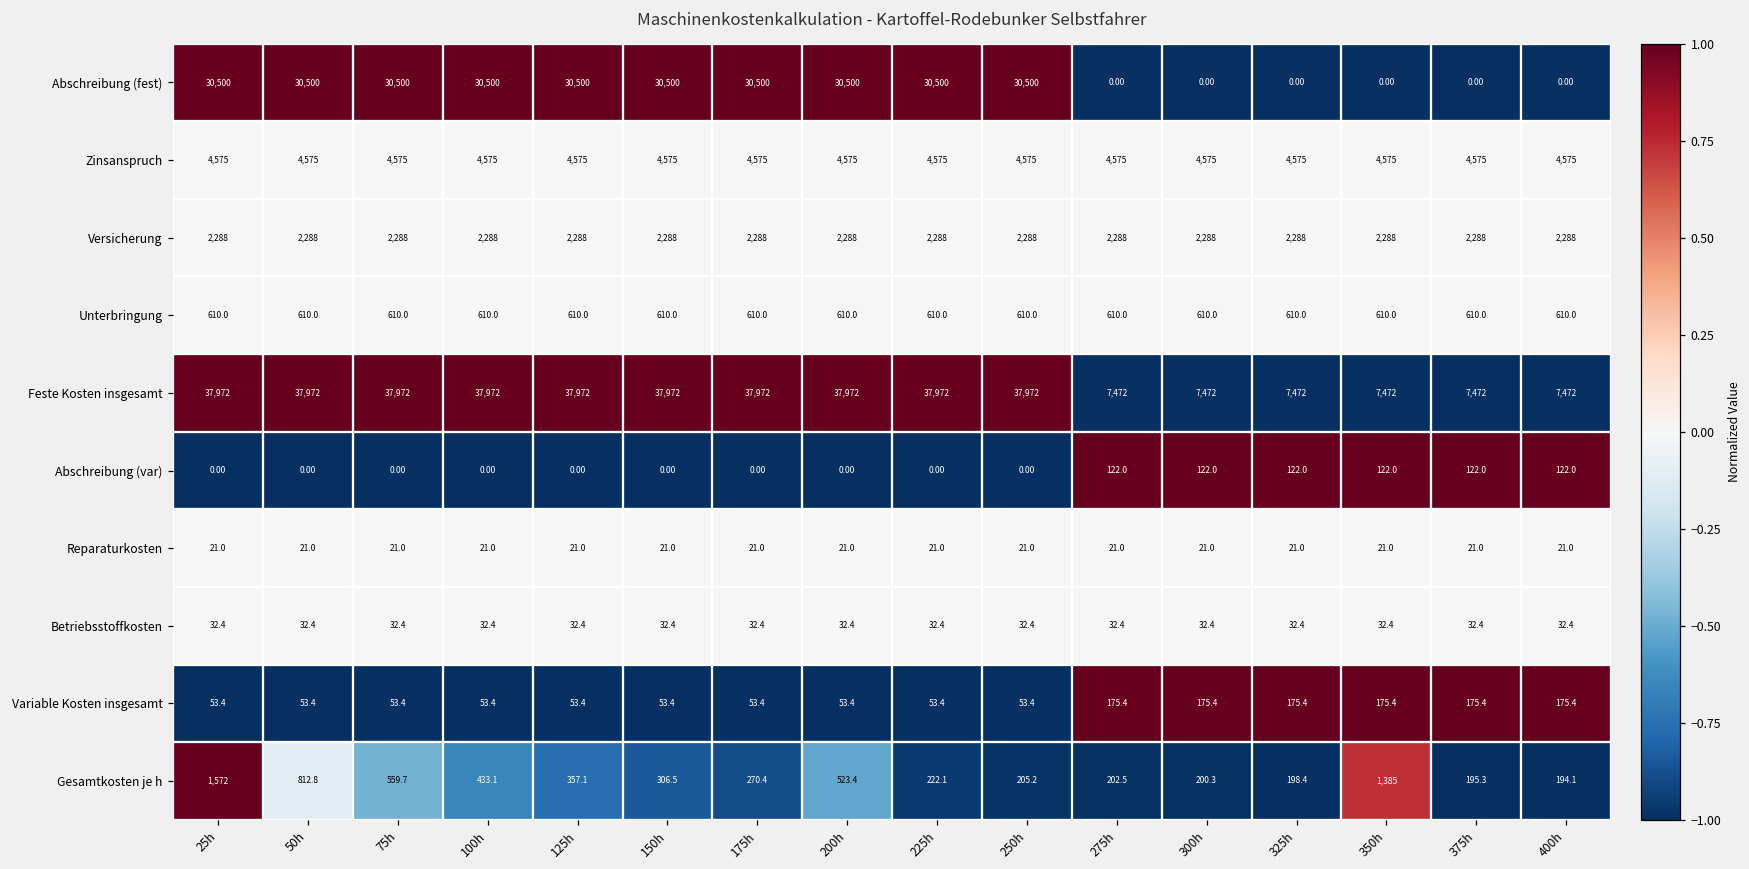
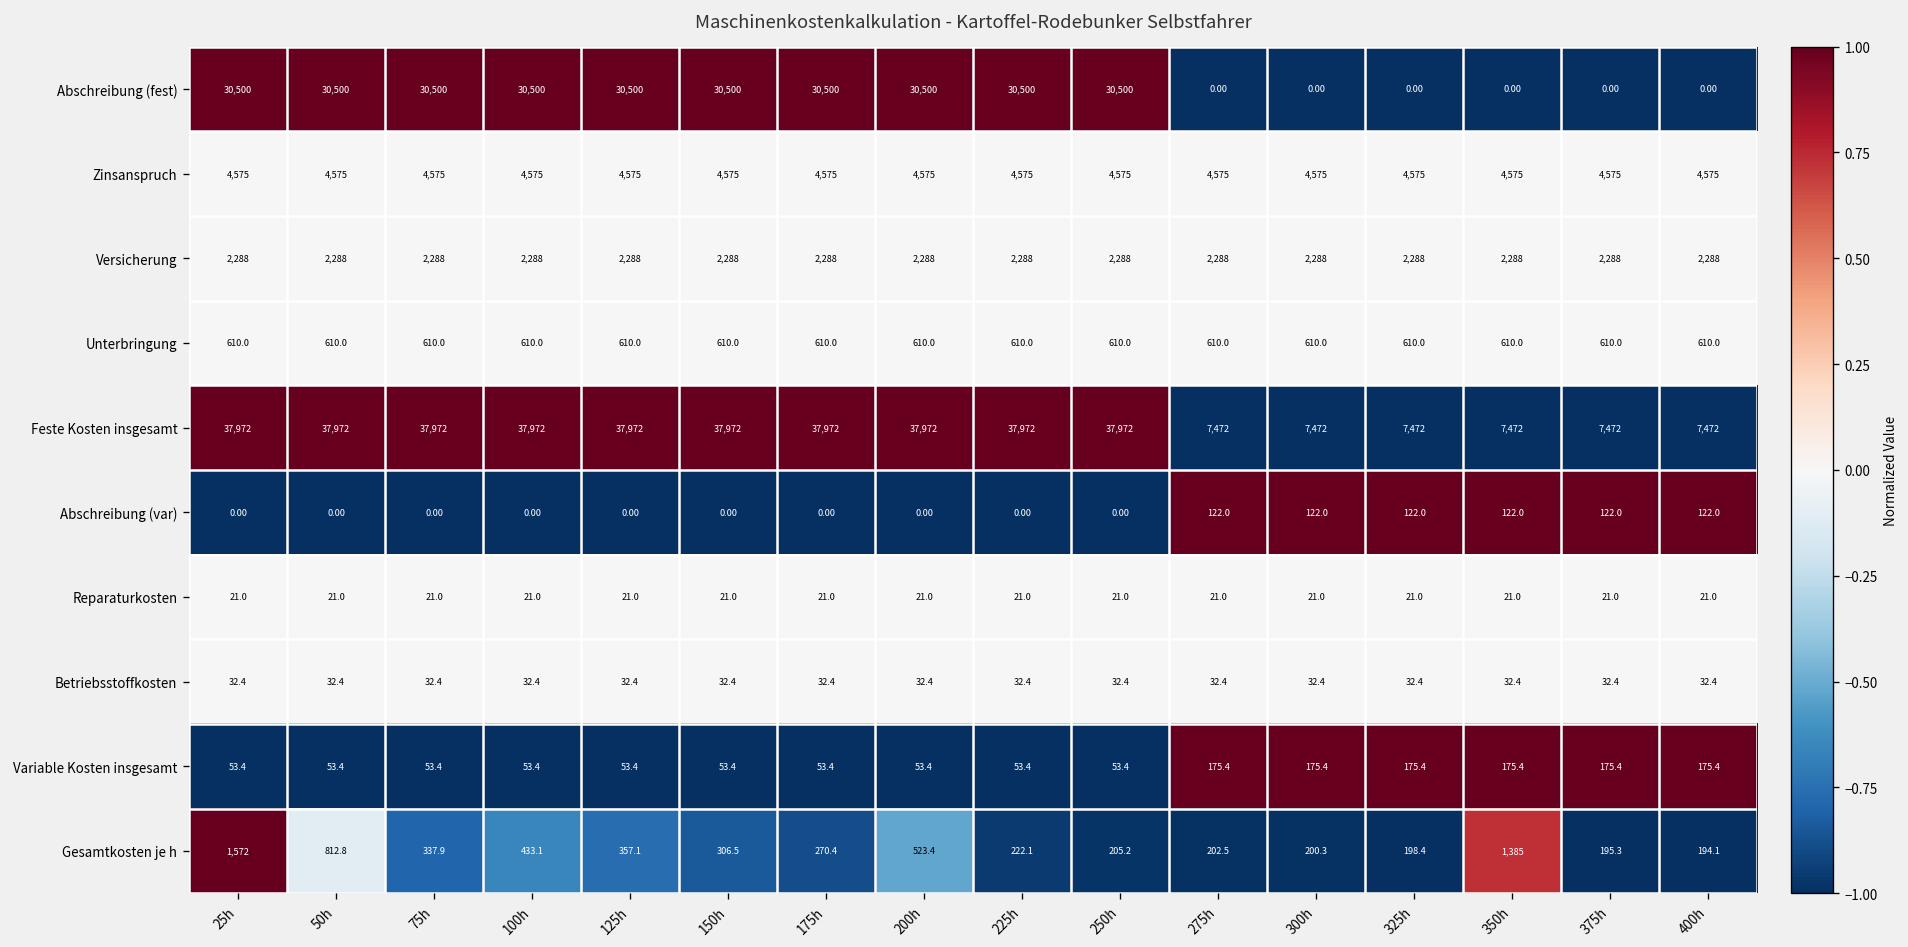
  {
    "Abschreibung (fest)": {
      "25h": "30,500",
      "50h": "30,500",
      "75h": "30,500",
      "100h": "30,500",
      "125h": "30,500",
      "150h": "30,500",
      "175h": "30,500",
      "200h": "30,500",
      "225h": "30,500",
      "250h": "30,500",
      "275h": "0.00",
      "300h": "0.00",
      "325h": "0.00",
      "350h": "0.00",
      "375h": "0.00",
      "400h": "0.00"
    },
    "Zinsanspruch": {
      "25h": "4,575",
      "50h": "4,575",
      "75h": "4,575",
      "100h": "4,575",
      "125h": "4,575",
      "150h": "4,575",
      "175h": "4,575",
      "200h": "4,575",
      "225h": "4,575",
      "250h": "4,575",
      "275h": "4,575",
      "300h": "4,575",
      "325h": "4,575",
      "350h": "4,575",
      "375h": "4,575",
      "400h": "4,575"
    },
    "Versicherung": {
      "25h": "2,288",
      "50h": "2,288",
      "75h": "2,288",
      "100h": "2,288",
      "125h": "2,288",
      "150h": "2,288",
      "175h": "2,288",
      "200h": "2,288",
      "225h": "2,288",
      "250h": "2,288",
      "275h": "2,288",
      "300h": "2,288",
      "325h": "2,288",
      "350h": "2,288",
      "375h": "2,288",
      "400h": "2,288"
    },
    "Unterbringung": {
      "25h": "610.0",
      "50h": "610.0",
      "75h": "610.0",
      "100h": "610.0",
      "125h": "610.0",
      "150h": "610.0",
      "175h": "610.0",
      "200h": "610.0",
      "225h": "610.0",
      "250h": "610.0",
      "275h": "610.0",
      "300h": "610.0",
      "325h": "610.0",
      "350h": "610.0",
      "375h": "610.0",
      "400h": "610.0"
    },
    "Feste Kosten insgesamt": {
      "25h": "37,972",
      "50h": "37,972",
      "75h": "37,972",
      "100h": "37,972",
      "125h": "37,972",
      "150h": "37,972",
      "175h": "37,972",
      "200h": "37,972",
      "225h": "37,972",
      "250h": "37,972",
      "275h": "7,472",
      "300h": "7,472",
      "325h": "7,472",
      "350h": "7,472",
      "375h": "7,472",
      "400h": "7,472"
    },
    "Abschreibung (var)": {
      "25h": "0.00",
      "50h": "0.00",
      "75h": "0.00",
      "100h": "0.00",
      "125h": "0.00",
      "150h": "0.00",
      "175h": "0.00",
      "200h": "0.00",
      "225h": "0.00",
      "250h": "0.00",
      "275h": "122.0",
      "300h": "122.0",
      "325h": "122.0",
      "350h": "122.0",
      "375h": "122.0",
      "400h": "122.0"
    },
    "Reparaturkosten": {
      "25h": "21.0",
      "50h": "21.0",
      "75h": "21.0",
      "100h": "21.0",
      "125h": "21.0",
      "150h": "21.0",
      "175h": "21.0",
      "200h": "21.0",
      "225h": "21.0",
      "250h": "21.0",
      "275h": "21.0",
      "300h": "21.0",
      "325h": "21.0",
      "350h": "21.0",
      "375h": "21.0",
      "400h": "21.0"
    },
    "Betriebsstoffkosten": {
      "25h": "32.4",
      "50h": "32.4",
      "75h": "32.4",
      "100h": "32.4",
      "125h": "32.4",
      "150h": "32.4",
      "175h": "32.4",
      "200h": "32.4",
      "225h": "32.4",
      "250h": "32.4",
      "275h": "32.4",
      "300h": "32.4",
      "325h": "32.4",
      "350h": "32.4",
      "375h": "32.4",
      "400h": "32.4"
    },
    "Variable Kosten insgesamt": {
      "25h": "53.4",
      "50h": "53.4",
      "75h": "53.4",
      "100h": "53.4",
      "125h": "53.4",
      "150h": "53.4",
      "175h": "53.4",
      "200h": "53.4",
      "225h": "53.4",
      "250h": "53.4",
      "275h": "175.4",
      "300h": "175.4",
      "325h": "175.4",
      "350h": "175.4",
      "375h": "175.4",
      "400h": "175.4"
    },
    "Gesamtkosten je h": {
      "25h": "1,572",
      "50h": "812.8",
-     "75h": "559.7",
+     "75h": "337.9",
      "100h": "433.1",
      "125h": "357.1",
      "150h": "306.5",
      "175h": "270.4",
      "200h": "523.4",
      "225h": "222.1",
      "250h": "205.2",
      "275h": "202.5",
      "300h": "200.3",
      "325h": "198.4",
      "350h": "1,385",
      "375h": "195.3",
      "400h": "194.1"
    }
  }
